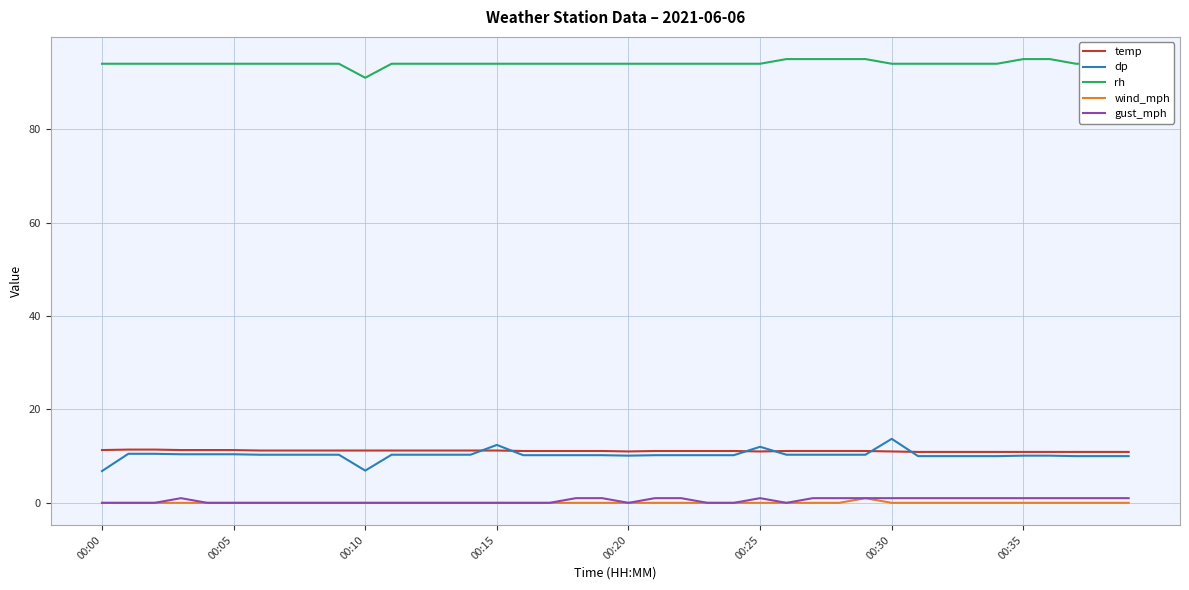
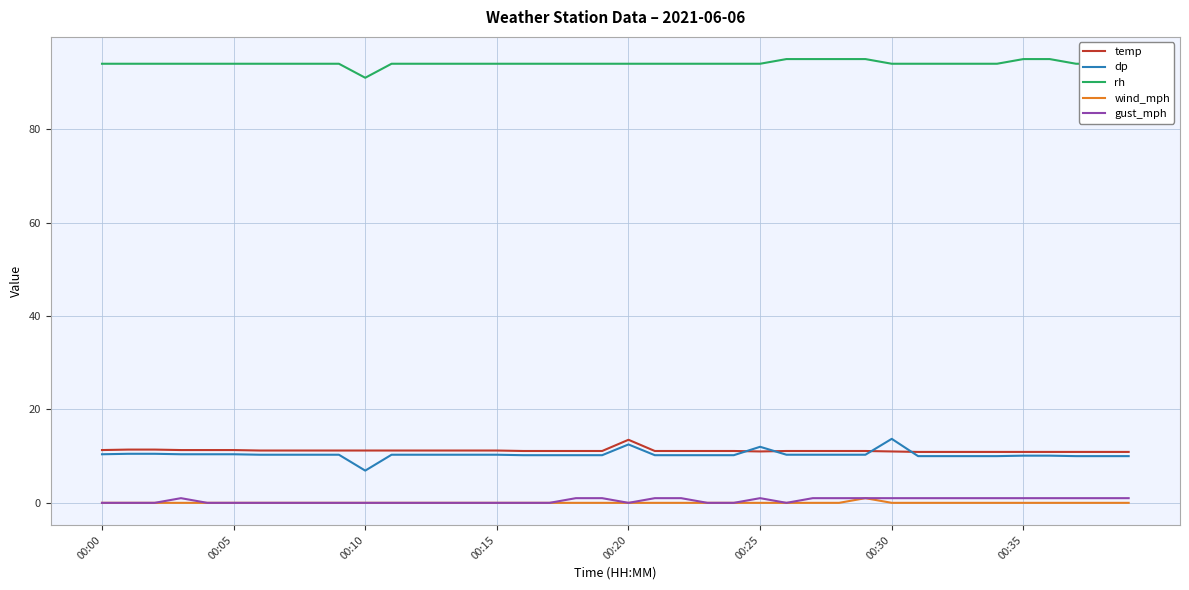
  {
    "temp": {
      "00:00": 11,
      "00:05": 11,
      "00:10": 11,
      "00:15": 11,
-     "00:20": 11,
+     "00:20": 14,
      "00:25": 11,
      "00:30": 11,
      "00:35": 11
    },
    "dp": {
-     "00:00": 7,
+     "00:00": 10,
      "00:05": 10,
      "00:10": 7,
-     "00:15": 12,
-     "00:20": 10,
+     "00:15": 10,
+     "00:20": 13,
      "00:25": 12,
      "00:30": 14,
      "00:35": 10
    },
    "rh": {
      "00:00": 94,
      "00:05": 94,
      "00:10": 91,
      "00:15": 94,
      "00:20": 94,
      "00:25": 94,
      "00:30": 94,
      "00:35": 95
    },
    "wind_mph": {
      "00:25": 0,
      "00:30": 0,
      "00:35": 0
    },
    "gust_mph": {
      "00:25": 1,
      "00:30": 1,
      "00:35": 1
    }
  }
